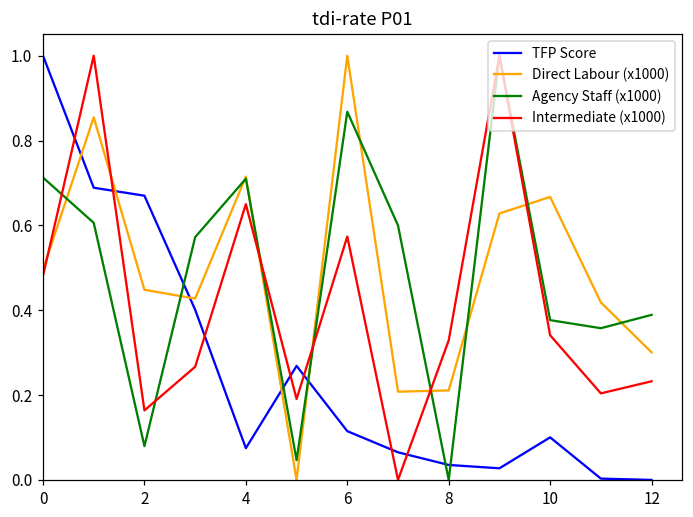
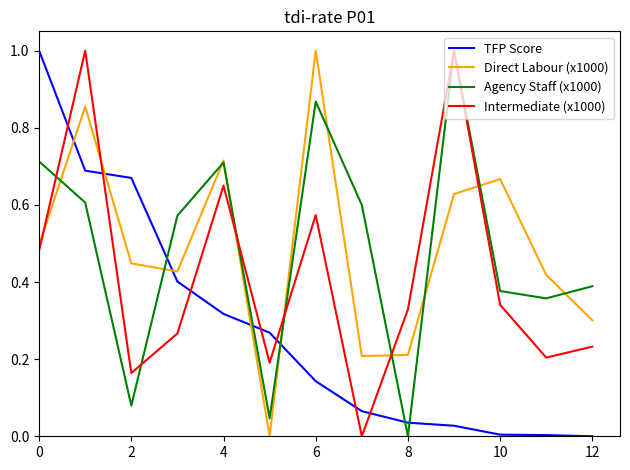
  {
    "TFP Score": {
      "0": 1.00,
      "2": 0.67,
-     "4": 0.07,
-     "6": 0.11,
+     "4": 0.32,
+     "6": 0.14,
      "8": 0.04,
-     "10": 0.10,
+     "10": 0.00,
      "12": 0.00
    },
    "Direct Labour (x1000)": {
      "0": 0.50,
      "2": 0.45,
      "6": 1.00,
      "8": 0.21,
      "10": 0.67,
      "12": 0.30
    },
    "Agency Staff (x1000)": {
      "0": 0.71,
      "2": 0.08,
      "6": 0.87,
      "8": 0.00,
      "10": 0.38,
      "12": 0.39
    },
    "Intermediate (x1000)": {
      "0": 0.48,
      "2": 0.16,
      "4": 0.65,
      "6": 0.57,
      "8": 0.33,
      "10": 0.34,
      "12": 0.23
    }
  }
